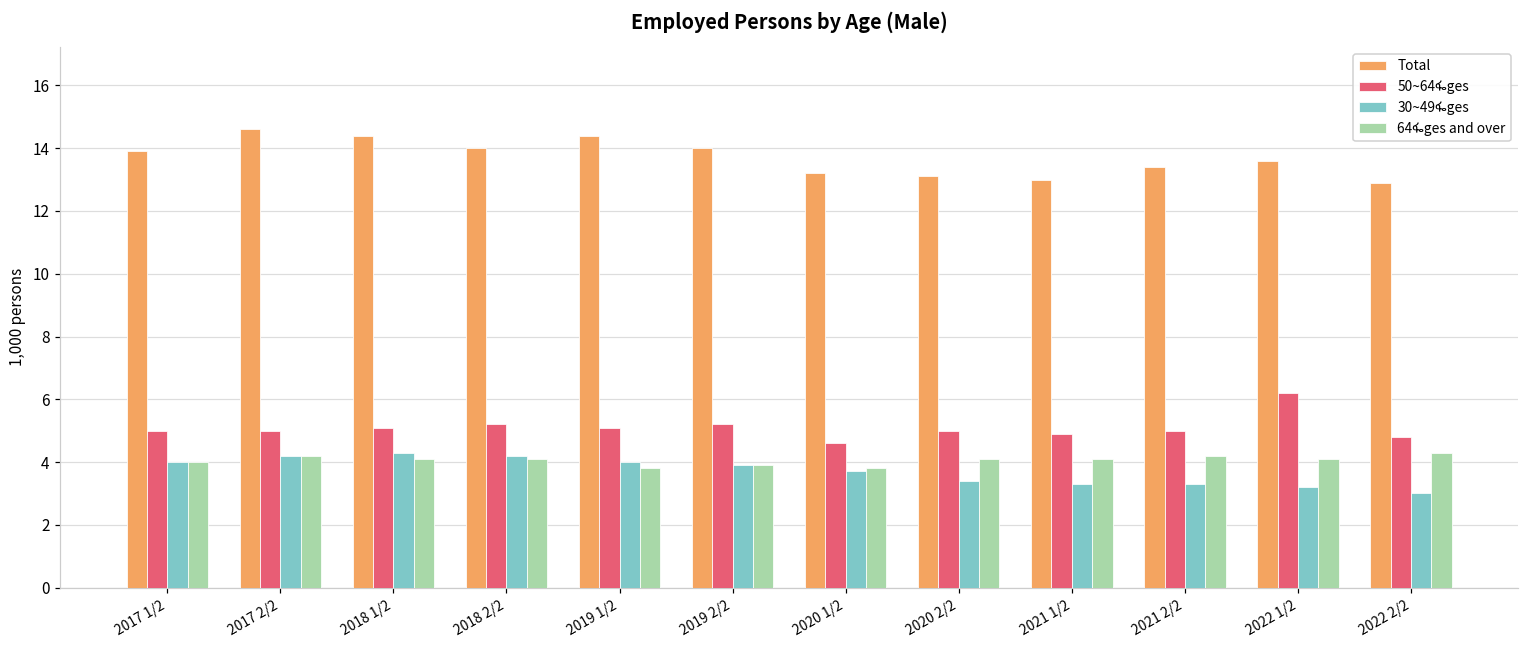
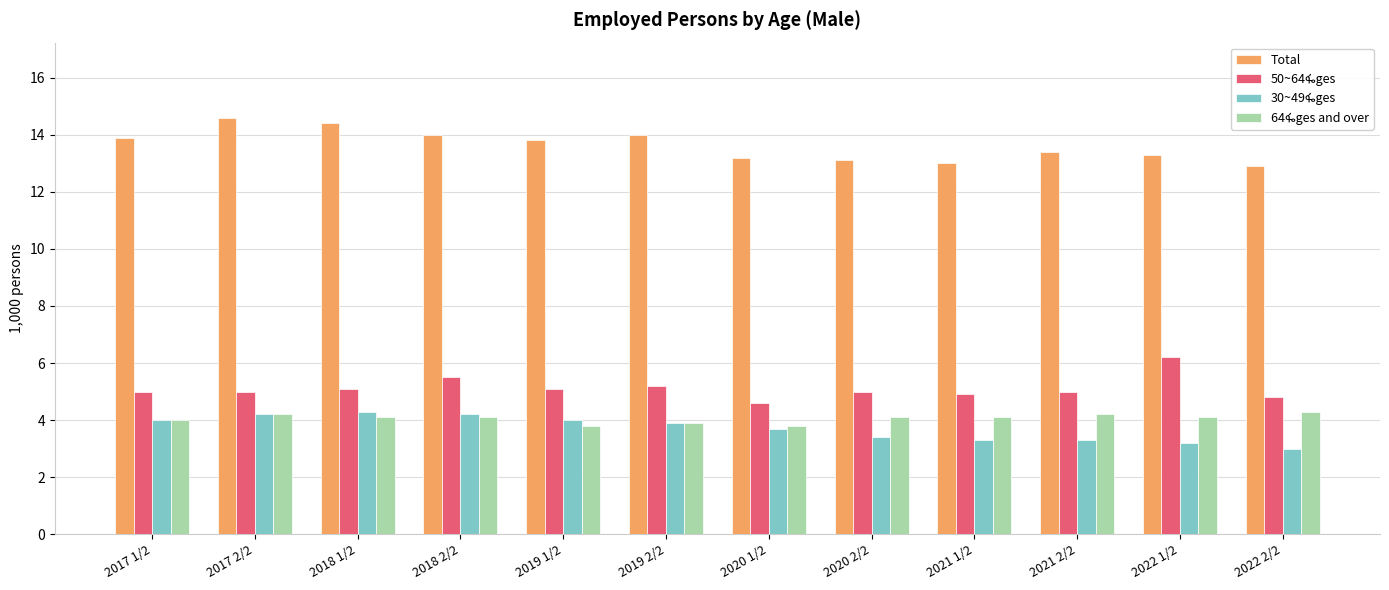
  {
    "Total": {
      "2017 1/2": 13.9,
      "2017 2/2": 14.6,
      "2018 1/2": 14.4,
      "2018 2/2": 14.0,
-     "2019 1/2": 14.4,
+     "2019 1/2": 13.8,
      "2019 2/2": 14.0,
      "2020 1/2": 13.2,
      "2020 2/2": 13.1,
      "2021 1/2": 13.0,
      "2021 2/2": 13.4,
-     "2022 1/2": 13.6,
+     "2022 1/2": 13.3,
      "2022 2/2": 12.9
    },
    "50~64ᎊges": {
      "2017 1/2": 5.0,
      "2017 2/2": 5.0,
      "2018 1/2": 5.1,
-     "2018 2/2": 5.2,
+     "2018 2/2": 5.5,
      "2019 1/2": 5.1,
      "2019 2/2": 5.2,
      "2020 1/2": 4.6,
      "2020 2/2": 5.0,
      "2021 1/2": 4.9,
      "2021 2/2": 5.0,
      "2022 1/2": 6.2,
      "2022 2/2": 4.8
    }
  }
